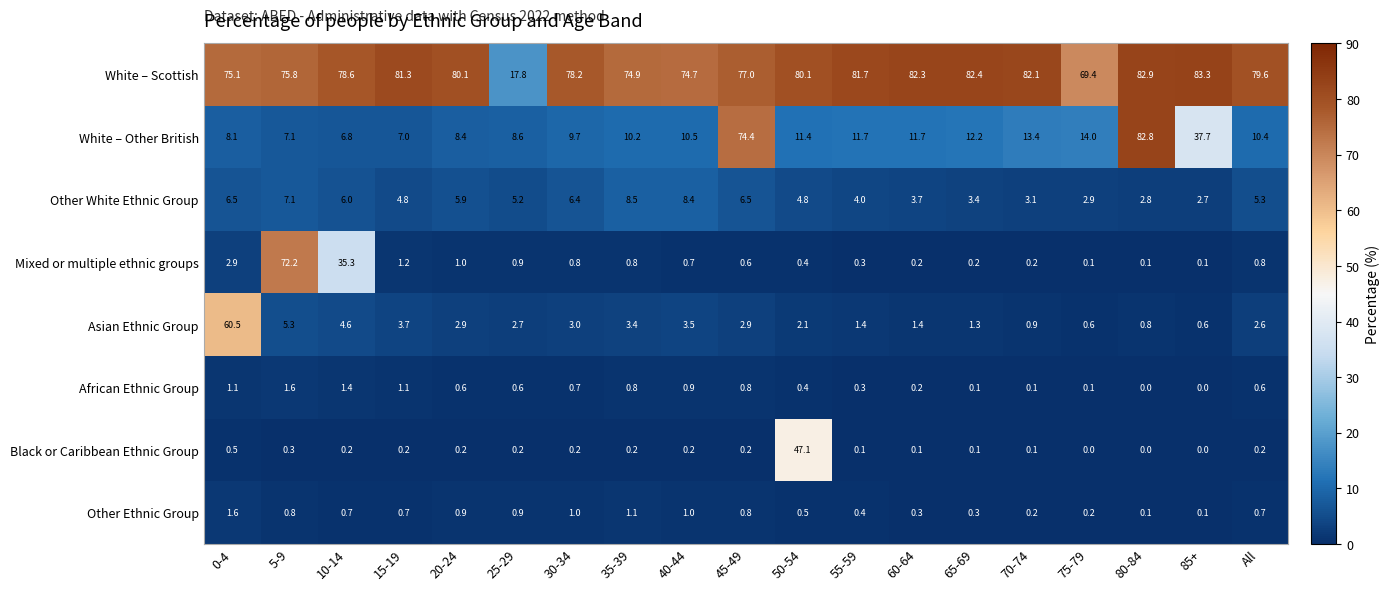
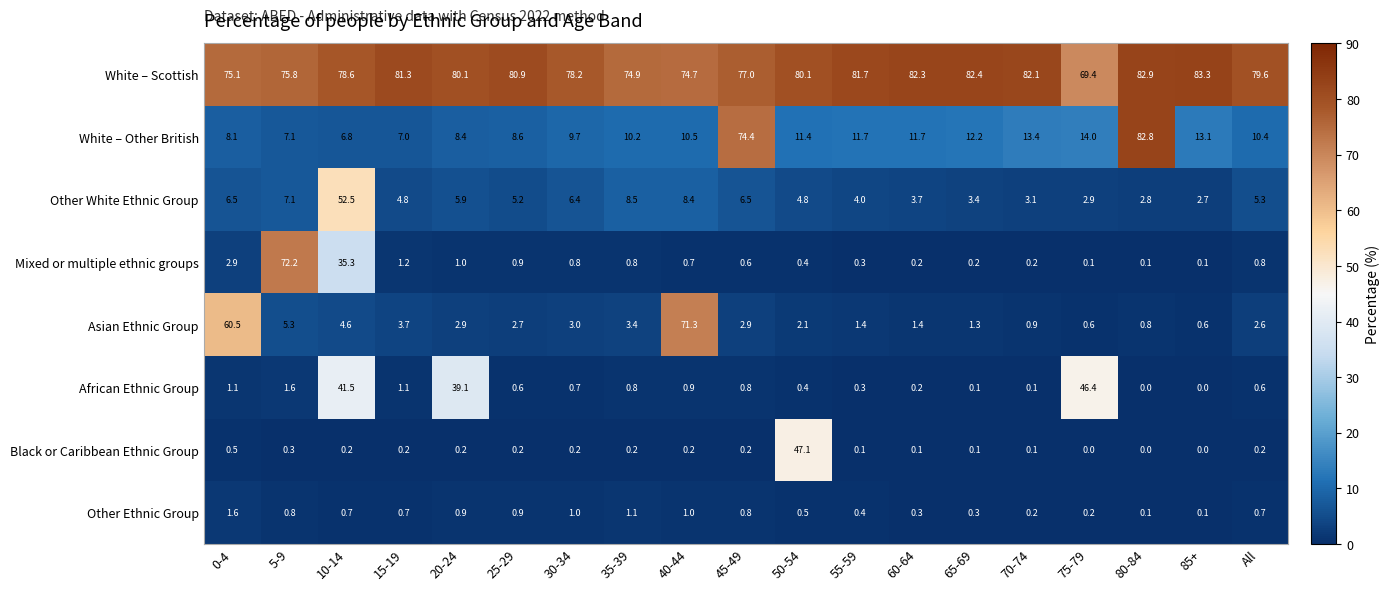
  {
    "White – Scottish": {
      "0-4": 75.1,
      "5-9": 75.8,
      "10-14": 78.6,
      "15-19": 81.3,
      "20-24": 80.1,
-     "25-29": 17.8,
+     "25-29": 80.9,
      "30-34": 78.2,
      "35-39": 74.9,
      "40-44": 74.7,
      "45-49": 77.0,
      "50-54": 80.1,
      "55-59": 81.7,
      "60-64": 82.3,
      "65-69": 82.4,
      "70-74": 82.1,
      "75-79": 69.4,
      "80-84": 82.9,
      "85+": 83.3,
      "All": 79.6
    },
    "White – Other British": {
      "0-4": 8.1,
      "5-9": 7.1,
      "10-14": 6.8,
      "15-19": 7.0,
      "20-24": 8.4,
      "25-29": 8.6,
      "30-34": 9.7,
      "35-39": 10.2,
      "40-44": 10.5,
      "45-49": 74.4,
      "50-54": 11.4,
      "55-59": 11.7,
      "60-64": 11.7,
      "65-69": 12.2,
      "70-74": 13.4,
      "75-79": 14.0,
      "80-84": 82.8,
-     "85+": 37.7,
+     "85+": 13.1,
      "All": 10.4
    },
    "Other White Ethnic Group": {
      "0-4": 6.5,
      "5-9": 7.1,
-     "10-14": 6.0,
+     "10-14": 52.5,
      "15-19": 4.8,
      "20-24": 5.9,
      "25-29": 5.2,
      "30-34": 6.4,
      "35-39": 8.5,
      "40-44": 8.4,
      "45-49": 6.5,
      "50-54": 4.8,
      "55-59": 4.0,
      "60-64": 3.7,
      "65-69": 3.4,
      "70-74": 3.1,
      "75-79": 2.9,
      "80-84": 2.8,
      "85+": 2.7,
      "All": 5.3
    },
    "Mixed or multiple ethnic groups": {
      "0-4": 2.9,
      "5-9": 72.2,
      "10-14": 35.3,
      "15-19": 1.2,
      "20-24": 1.0,
      "25-29": 0.9,
      "30-34": 0.8,
      "35-39": 0.8,
      "40-44": 0.7,
      "45-49": 0.6,
      "50-54": 0.4,
      "55-59": 0.3,
      "60-64": 0.2,
      "65-69": 0.2,
      "70-74": 0.2,
      "75-79": 0.1,
      "80-84": 0.1,
      "85+": 0.1,
      "All": 0.8
    },
    "Asian Ethnic Group": {
      "0-4": 60.5,
      "5-9": 5.3,
      "10-14": 4.6,
      "15-19": 3.7,
      "20-24": 2.9,
      "25-29": 2.7,
      "30-34": 3.0,
      "35-39": 3.4,
-     "40-44": 3.5,
+     "40-44": 71.3,
      "45-49": 2.9,
      "50-54": 2.1,
      "55-59": 1.4,
      "60-64": 1.4,
      "65-69": 1.3,
      "70-74": 0.9,
      "75-79": 0.6,
      "80-84": 0.8,
      "85+": 0.6,
      "All": 2.6
    },
    "African Ethnic Group": {
      "0-4": 1.1,
      "5-9": 1.6,
-     "10-14": 1.4,
+     "10-14": 41.5,
      "15-19": 1.1,
-     "20-24": 0.6,
+     "20-24": 39.1,
      "25-29": 0.6,
      "30-34": 0.7,
      "35-39": 0.8,
      "40-44": 0.9,
      "45-49": 0.8,
      "50-54": 0.4,
      "55-59": 0.3,
      "60-64": 0.2,
      "65-69": 0.1,
      "70-74": 0.1,
-     "75-79": 0.1,
+     "75-79": 46.4,
      "80-84": 0.0,
      "85+": 0.0,
      "All": 0.6
    },
    "Black or Caribbean Ethnic Group": {
      "0-4": 0.5,
      "5-9": 0.3,
      "10-14": 0.2,
      "15-19": 0.2,
      "20-24": 0.2,
      "25-29": 0.2,
      "30-34": 0.2,
      "35-39": 0.2,
      "40-44": 0.2,
      "45-49": 0.2,
      "50-54": 47.1,
      "55-59": 0.1,
      "60-64": 0.1,
      "65-69": 0.1,
      "70-74": 0.1,
      "75-79": 0.0,
      "80-84": 0.0,
      "85+": 0.0,
      "All": 0.2
    },
    "Other Ethnic Group": {
      "0-4": 1.6,
      "5-9": 0.8,
      "10-14": 0.7,
      "15-19": 0.7,
      "20-24": 0.9,
      "25-29": 0.9,
      "30-34": 1.0,
      "35-39": 1.1,
      "40-44": 1.0,
      "45-49": 0.8,
      "50-54": 0.5,
      "55-59": 0.4,
      "60-64": 0.3,
      "65-69": 0.3,
      "70-74": 0.2,
      "75-79": 0.2,
      "80-84": 0.1,
      "85+": 0.1,
      "All": 0.7
    }
  }
